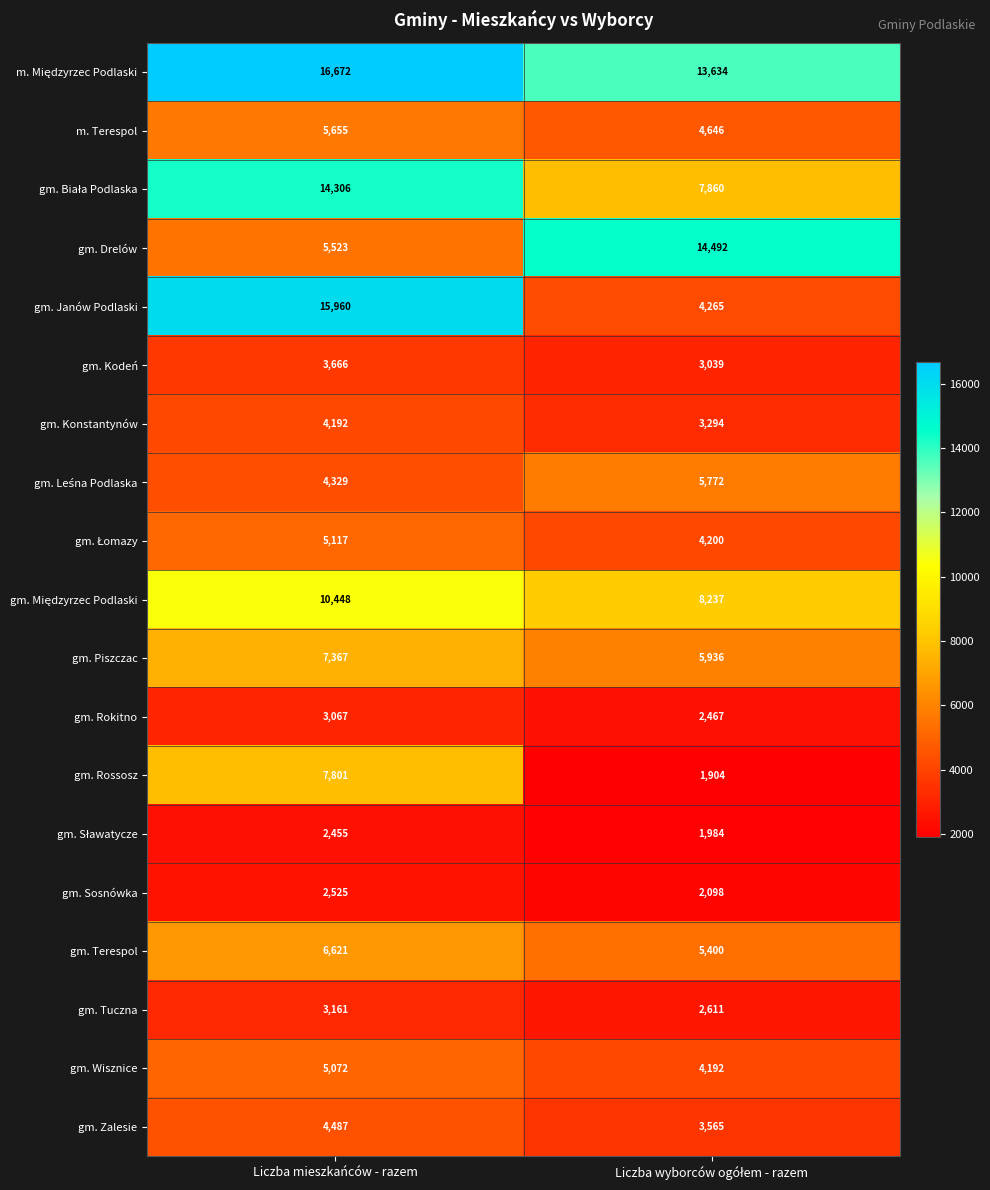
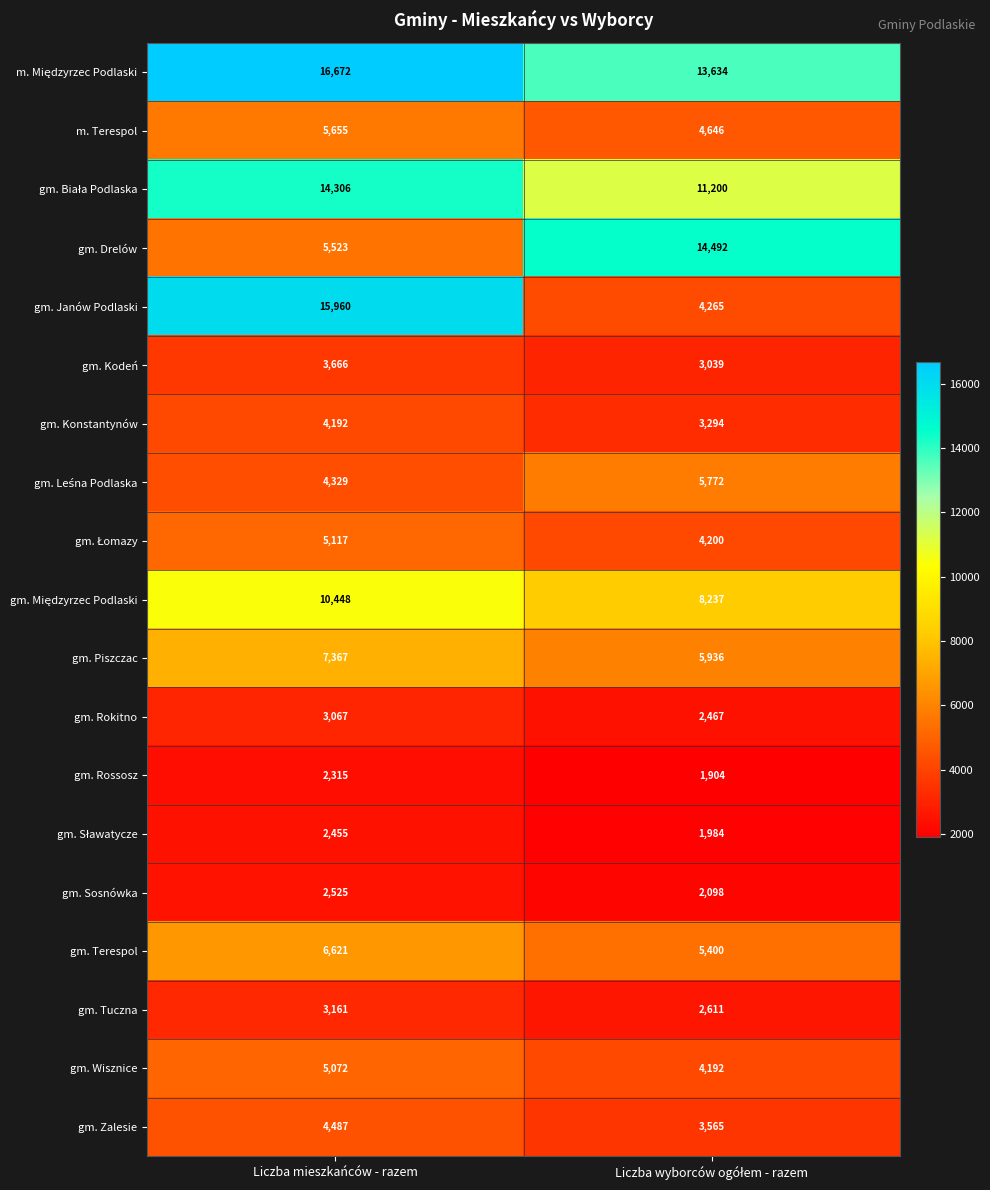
  {
    "m. Międzyrzec Podlaski": {
      "Liczba mieszkańców - razem": "16,672",
      "Liczba wyborców ogółem - razem": "13,634"
    },
    "m. Terespol": {
      "Liczba mieszkańców - razem": "5,655",
      "Liczba wyborców ogółem - razem": "4,646"
    },
    "gm. Biała Podlaska": {
      "Liczba mieszkańców - razem": "14,306",
-     "Liczba wyborców ogółem - razem": "7,860"
+     "Liczba wyborców ogółem - razem": "11,200"
    },
    "gm. Drelów": {
      "Liczba mieszkańców - razem": "5,523",
      "Liczba wyborców ogółem - razem": "14,492"
    },
    "gm. Janów Podlaski": {
      "Liczba mieszkańców - razem": "15,960",
      "Liczba wyborców ogółem - razem": "4,265"
    },
    "gm. Kodeń": {
      "Liczba mieszkańców - razem": "3,666",
      "Liczba wyborców ogółem - razem": "3,039"
    },
    "gm. Konstantynów": {
      "Liczba mieszkańców - razem": "4,192",
      "Liczba wyborców ogółem - razem": "3,294"
    },
    "gm. Leśna Podlaska": {
      "Liczba mieszkańców - razem": "4,329",
      "Liczba wyborców ogółem - razem": "5,772"
    },
    "gm. Łomazy": {
      "Liczba mieszkańców - razem": "5,117",
      "Liczba wyborców ogółem - razem": "4,200"
    },
    "gm. Międzyrzec Podlaski": {
      "Liczba mieszkańców - razem": "10,448",
      "Liczba wyborców ogółem - razem": "8,237"
    },
    "gm. Piszczac": {
      "Liczba mieszkańców - razem": "7,367",
      "Liczba wyborców ogółem - razem": "5,936"
    },
    "gm. Rokitno": {
      "Liczba mieszkańców - razem": "3,067",
      "Liczba wyborców ogółem - razem": "2,467"
    },
    "gm. Rossosz": {
-     "Liczba mieszkańców - razem": "7,801",
+     "Liczba mieszkańców - razem": "2,315",
      "Liczba wyborców ogółem - razem": "1,904"
    },
    "gm. Sławatycze": {
      "Liczba mieszkańców - razem": "2,455",
      "Liczba wyborców ogółem - razem": "1,984"
    },
    "gm. Sosnówka": {
      "Liczba mieszkańców - razem": "2,525",
      "Liczba wyborców ogółem - razem": "2,098"
    },
    "gm. Terespol": {
      "Liczba mieszkańców - razem": "6,621",
      "Liczba wyborców ogółem - razem": "5,400"
    },
    "gm. Tuczna": {
      "Liczba mieszkańców - razem": "3,161",
      "Liczba wyborców ogółem - razem": "2,611"
    },
    "gm. Wisznice": {
      "Liczba mieszkańców - razem": "5,072",
      "Liczba wyborców ogółem - razem": "4,192"
    },
    "gm. Zalesie": {
      "Liczba mieszkańców - razem": "4,487",
      "Liczba wyborców ogółem - razem": "3,565"
    }
  }
